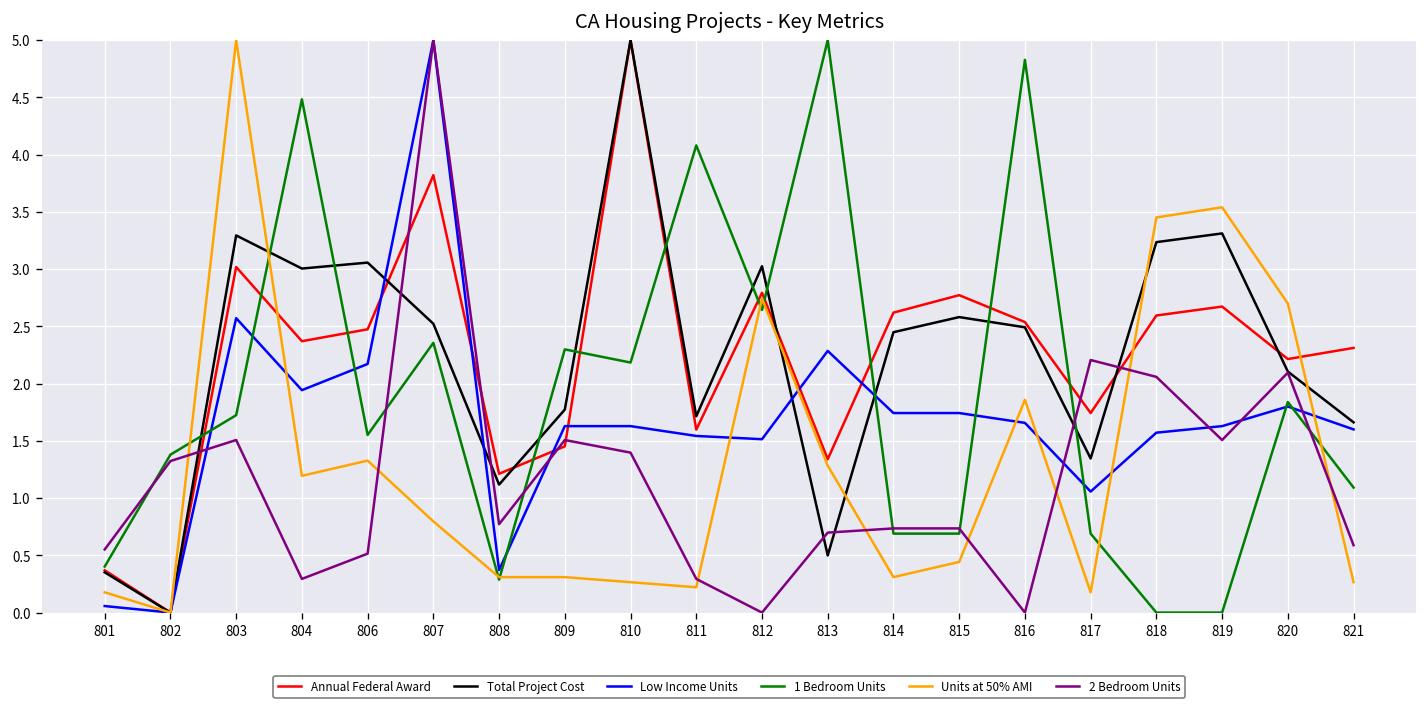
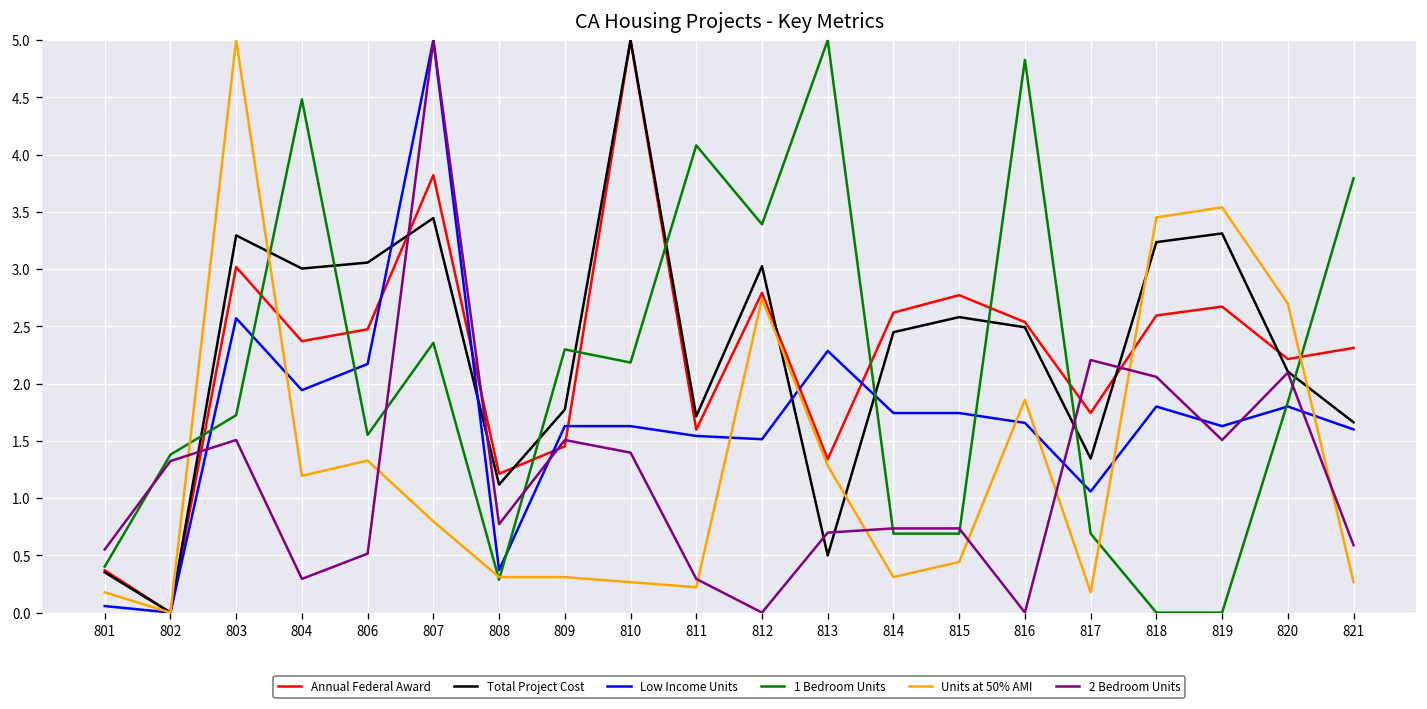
  {
    "Annual Federal Award": {
      "803": 3.0,
      "804": 2.4,
      "806": 2.5,
      "807": 3.8,
      "808": 1.2,
      "809": 1.5,
      "811": 1.6,
      "812": 2.8,
      "813": 1.3,
      "814": 2.6,
      "815": 2.8,
      "816": 2.5,
      "817": 1.7,
      "818": 2.6,
      "819": 2.7,
      "820": 2.2,
      "821": 2.3
    },
    "Total Project Cost": {
      "803": 3.3,
      "804": 3.0,
      "806": 3.1,
-     "807": 2.5,
+     "807": 3.4,
      "808": 1.1,
      "809": 1.8,
      "811": 1.7,
      "812": 3.0,
      "813": 0.5,
      "814": 2.4,
      "815": 2.6,
      "816": 2.5,
      "817": 1.3,
      "818": 3.2,
      "819": 3.3,
      "821": 1.7
    },
    "Low Income Units": {
      "801": 0.1,
      "803": 2.6,
      "804": 1.9,
      "806": 2.2,
      "808": 0.4,
      "809": 1.6,
      "810": 1.6,
      "811": 1.5,
      "812": 1.5,
      "813": 2.3,
      "814": 1.7,
      "815": 1.7,
      "816": 1.7,
      "817": 1.1,
-     "818": 1.6,
+     "818": 1.8,
      "819": 1.6,
      "820": 1.8,
      "821": 1.6
    },
    "1 Bedroom Units": {
      "801": 0.4,
      "802": 1.4,
      "803": 1.7,
      "804": 4.5,
      "806": 1.6,
      "807": 2.4,
      "809": 2.3,
      "810": 2.2,
      "811": 4.1,
-     "812": 2.6,
+     "812": 3.4,
      "813": 5.0,
      "814": 0.7,
      "815": 0.7,
      "816": 4.8,
      "817": 0.7,
      "818": 0.0,
      "819": 0.0,
      "820": 1.8,
-     "821": 1.1
+     "821": 3.8
    },
    "Units at 50% AMI": {
      "801": 0.2,
      "803": 5.0,
      "804": 1.2,
      "806": 1.3,
      "807": 0.8,
      "809": 0.3,
      "810": 0.3,
      "811": 0.2,
      "812": 2.7,
      "813": 1.3,
      "814": 0.3,
      "815": 0.4,
      "816": 1.9,
      "817": 0.2,
      "818": 3.5,
      "819": 3.5,
      "820": 2.7,
      "821": 0.3
    },
    "2 Bedroom Units": {
      "801": 0.6,
      "802": 1.3,
      "803": 1.5,
      "804": 0.3,
      "806": 0.5,
      "808": 0.8,
      "809": 1.5,
      "810": 1.4,
      "811": 0.3,
      "812": 0.0,
      "813": 0.7,
      "814": 0.7,
      "815": 0.7,
      "816": 0.0,
      "817": 2.2,
      "818": 2.1,
      "819": 1.5,
      "821": 0.6
    }
  }
